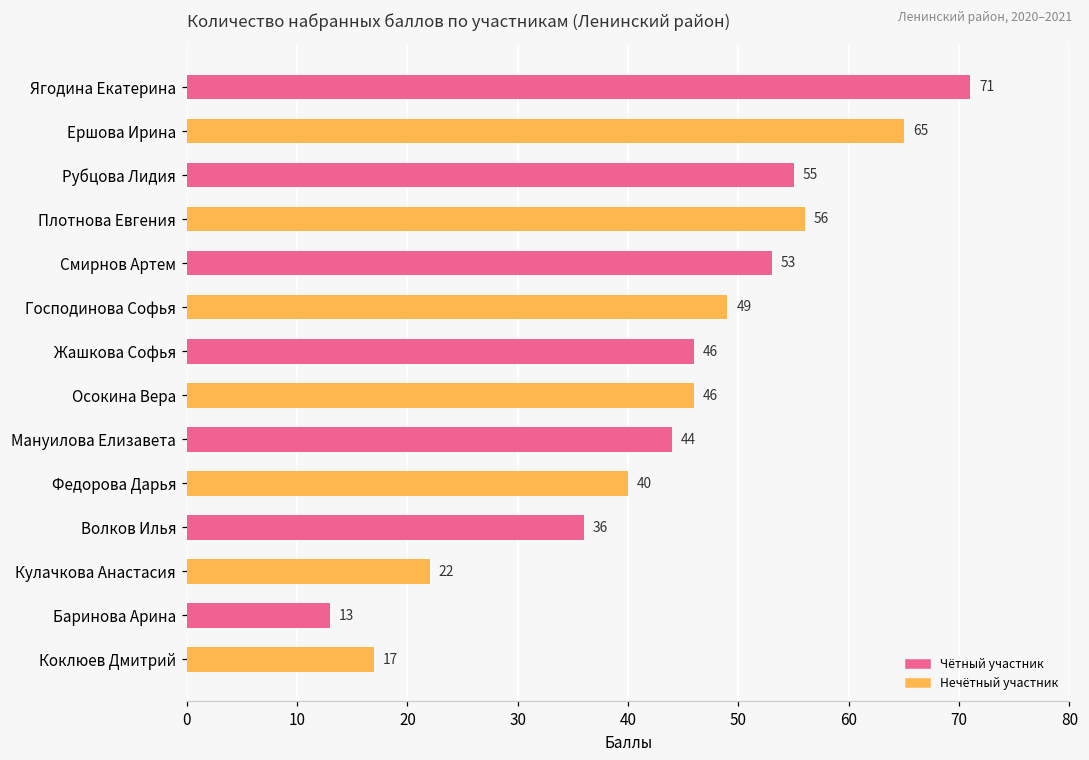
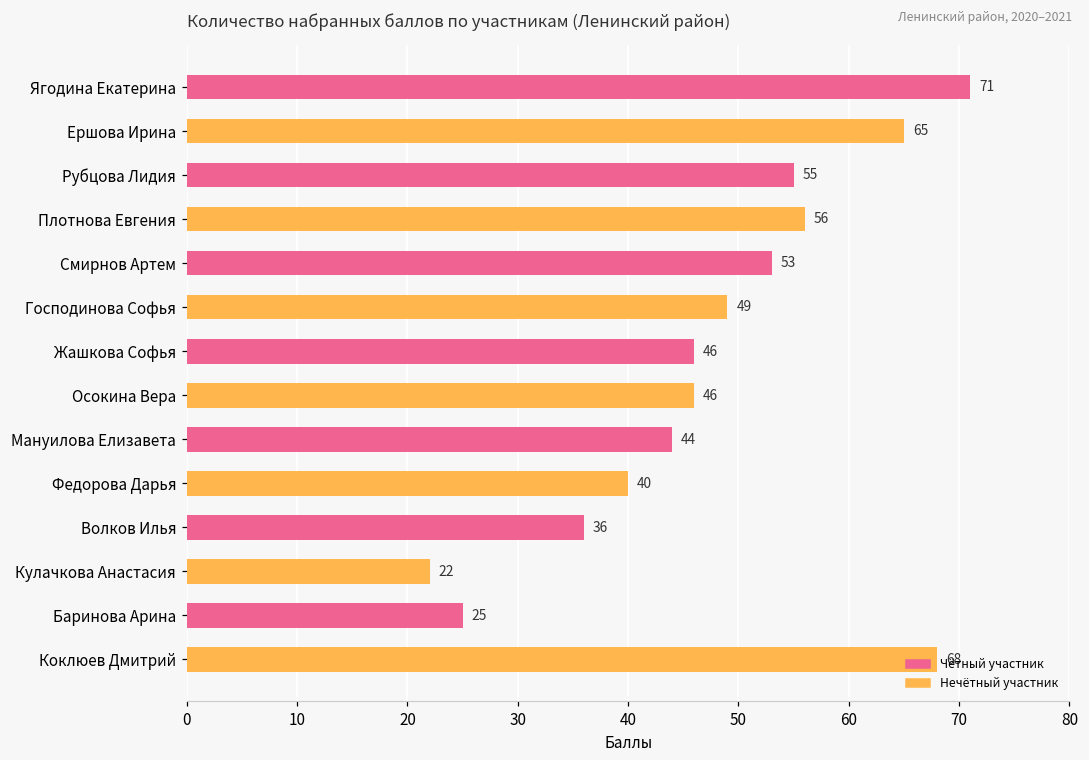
  {
    "Ягодина Екатерина": 71,
    "Ершова Ирина": 65,
    "Рубцова Лидия": 55,
    "Плотнова Евгения": 56,
    "Смирнов Артем": 53,
    "Господинова Софья": 49,
    "Жашкова Софья": 46,
    "Осокина Вера": 46,
    "Мануилова Елизавета": 44,
    "Федорова Дарья": 40,
    "Волков Илья": 36,
    "Кулачкова Анастасия": 22,
-   "Баринова Арина": 13,
-   "Коклюев Дмитрий": 17
+   "Баринова Арина": 25,
+   "Коклюев Дмитрий": 68
  }
